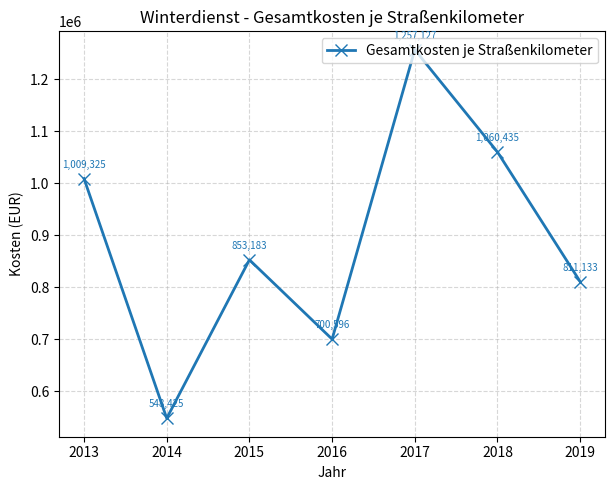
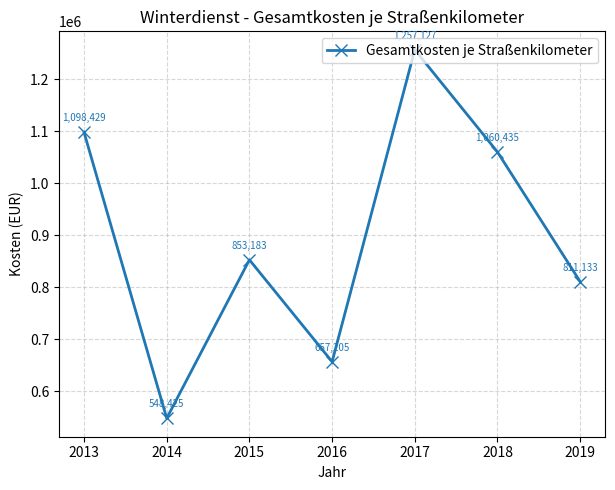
  {
-   "2013": "1,009,325",
+   "2013": "1,098,429",
    "2014": "548,425",
    "2015": "853,183",
-   "2016": "700,596",
+   "2016": "657,205",
    "2018": "1,060,435",
    "2019": "811,133"
  }
